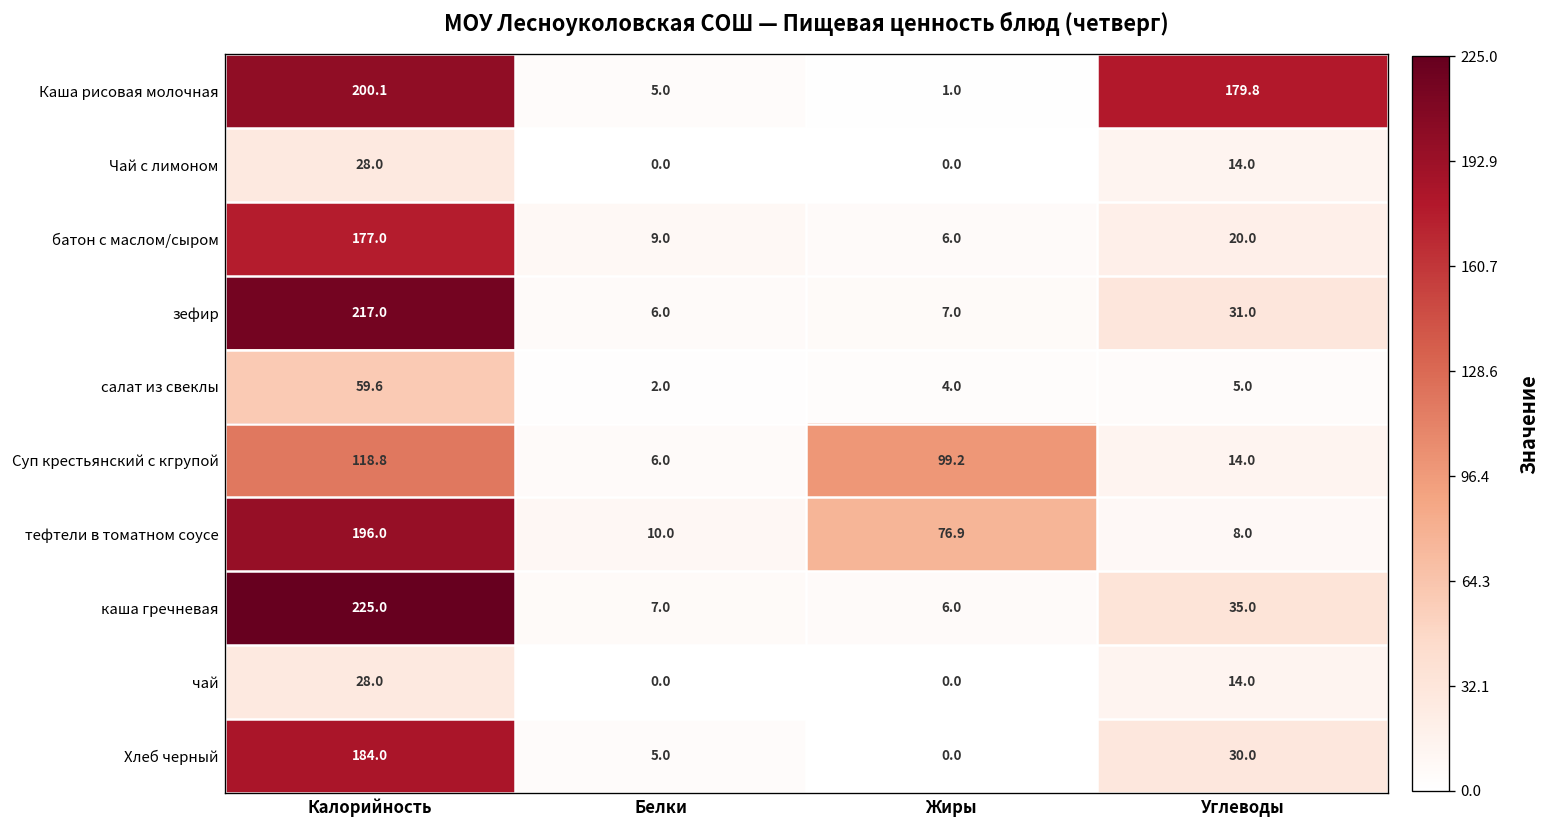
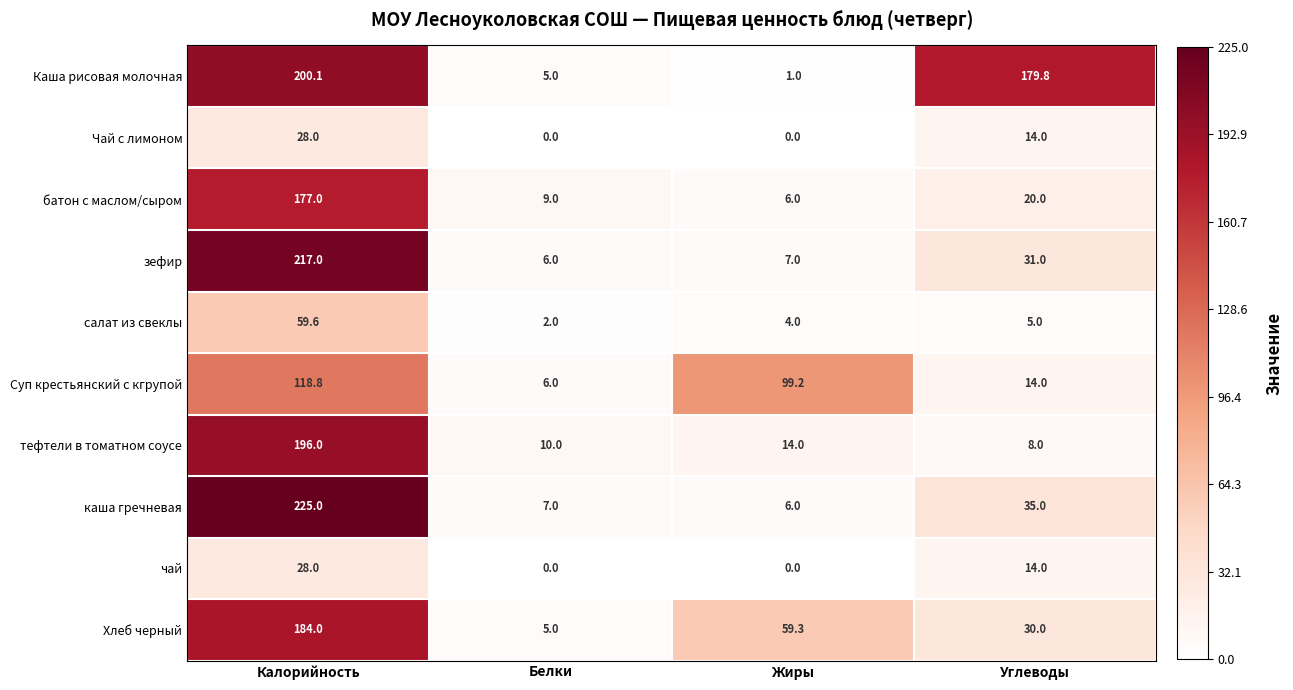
  {
    "Каша рисовая молочная": {
      "Калорийность": 200.1,
      "Белки": 5.0,
      "Жиры": 1.0,
      "Углеводы": 179.8
    },
    "Чай с лимоном": {
      "Калорийность": 28.0,
      "Белки": 0.0,
      "Жиры": 0.0,
      "Углеводы": 14.0
    },
    "батон с маслом/сыром": {
      "Калорийность": 177.0,
      "Белки": 9.0,
      "Жиры": 6.0,
      "Углеводы": 20.0
    },
    "зефир": {
      "Калорийность": 217.0,
      "Белки": 6.0,
      "Жиры": 7.0,
      "Углеводы": 31.0
    },
    "салат из свеклы": {
      "Калорийность": 59.6,
      "Белки": 2.0,
      "Жиры": 4.0,
      "Углеводы": 5.0
    },
    "Суп крестьянский с кгрупой": {
      "Калорийность": 118.8,
      "Белки": 6.0,
      "Жиры": 99.2,
      "Углеводы": 14.0
    },
    "тефтели в томатном соусе": {
      "Калорийность": 196.0,
      "Белки": 10.0,
-     "Жиры": 76.9,
+     "Жиры": 14.0,
      "Углеводы": 8.0
    },
    "каша гречневая": {
      "Калорийность": 225.0,
      "Белки": 7.0,
      "Жиры": 6.0,
      "Углеводы": 35.0
    },
    "чай": {
      "Калорийность": 28.0,
      "Белки": 0.0,
      "Жиры": 0.0,
      "Углеводы": 14.0
    },
    "Хлеб черный": {
      "Калорийность": 184.0,
      "Белки": 5.0,
-     "Жиры": 0.0,
+     "Жиры": 59.3,
      "Углеводы": 30.0
    }
  }
